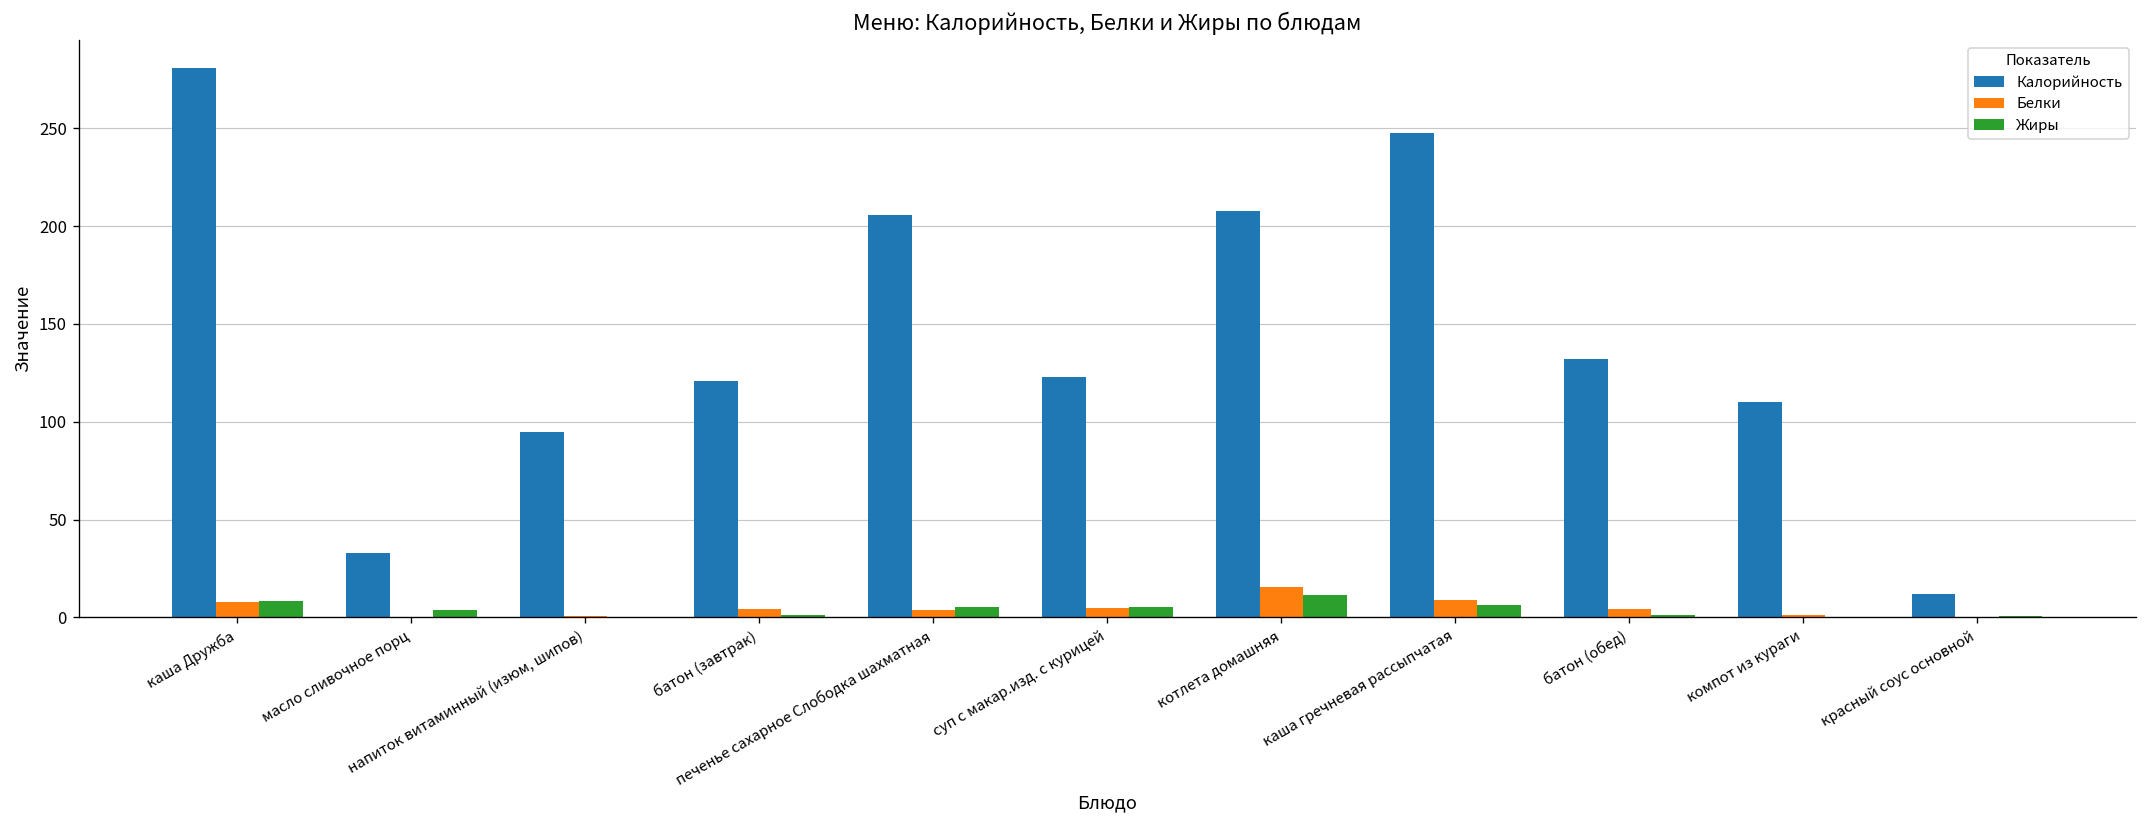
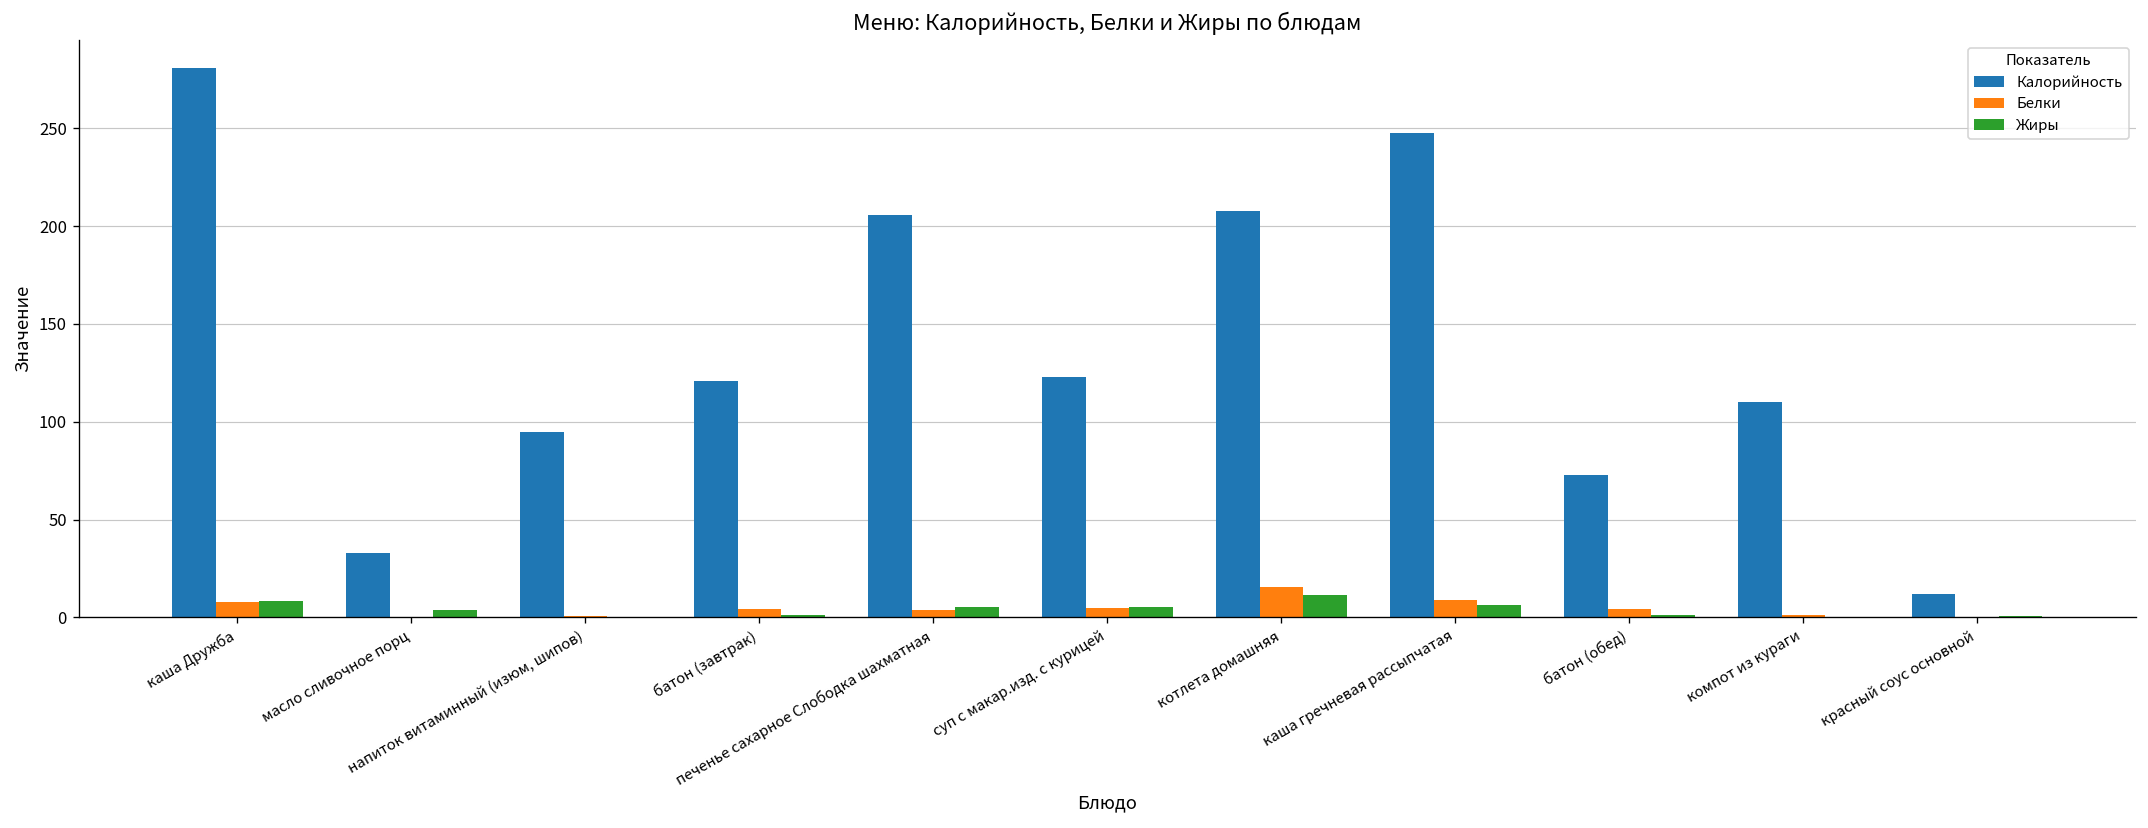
  {
    "Калорийность": {
      "каша Дружба": 281,
      "масло сливочное порц": 33,
      "напиток витаминный (изюм, шипов)": 95,
      "батон (завтрак)": 121,
      "печенье сахарное Слободка шахматная": 206,
      "суп с макар.изд. с курицей": 123,
      "котлета домашняя": 208,
      "каша гречневая рассыпчатая": 248,
-     "батон (обед)": 132,
+     "батон (обед)": 73,
      "компот из кураги": 110,
      "красный соус основной": 12
    },
    "Белки": {
      "каша Дружба": 8,
      "масло сливочное порц": 0,
      "батон (завтрак)": 4,
      "печенье сахарное Слободка шахматная": 4,
      "суп с макар.изд. с курицей": 5,
      "котлета домашняя": 16,
      "каша гречневая рассыпчатая": 9,
      "батон (обед)": 4
    },
    "Жиры": {
      "каша Дружба": 8,
      "масло сливочное порц": 4,
      "напиток витаминный (изюм, шипов)": 0,
      "печенье сахарное Слободка шахматная": 6,
      "суп с макар.изд. с курицей": 6,
      "котлета домашняя": 12,
      "каша гречневая рассыпчатая": 6
    }
  }
